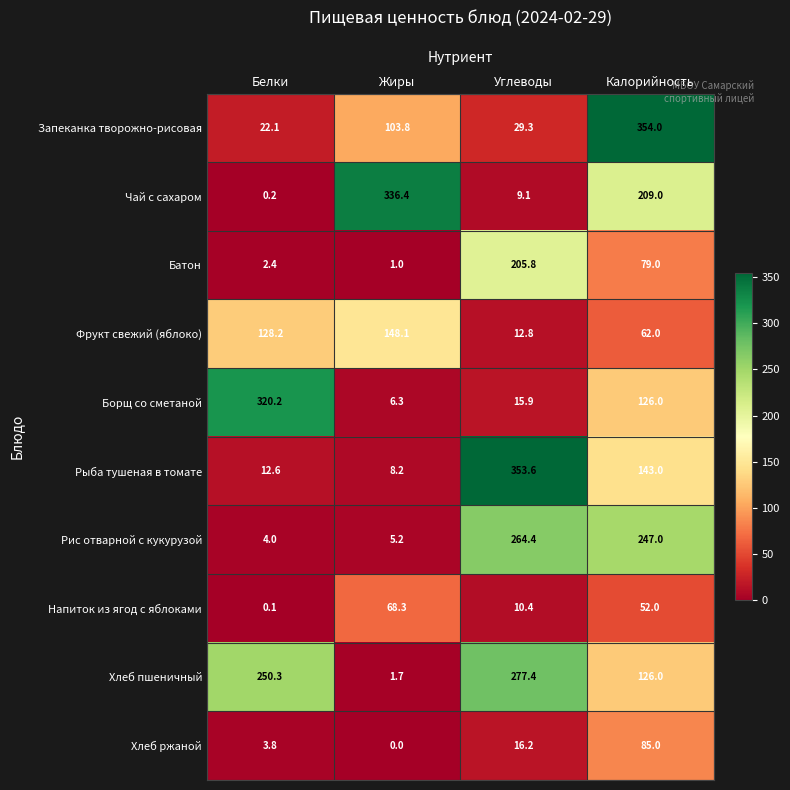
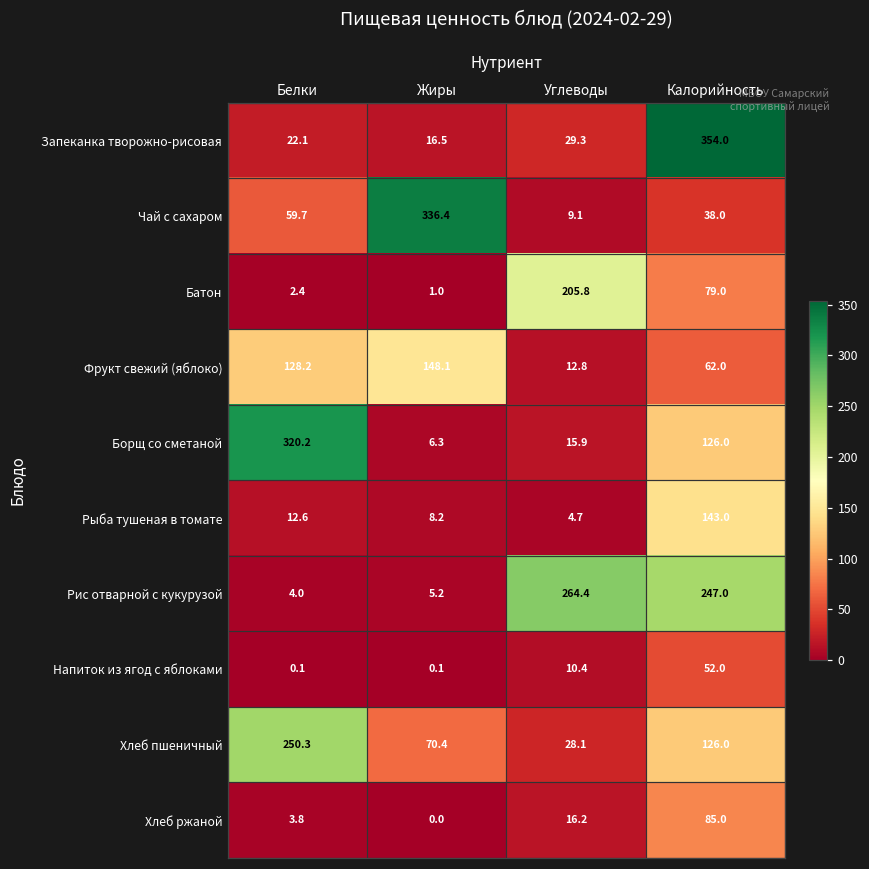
  {
    "Запеканка творожно-рисовая": {
      "Белки": 22.1,
-     "Жиры": 103.8,
+     "Жиры": 16.5,
      "Углеводы": 29.3,
      "Калорийность": 354.0
    },
    "Чай с сахаром": {
-     "Белки": 0.2,
+     "Белки": 59.7,
      "Жиры": 336.4,
      "Углеводы": 9.1,
-     "Калорийность": 209.0
+     "Калорийность": 38.0
    },
    "Батон": {
      "Белки": 2.4,
      "Жиры": 1.0,
      "Углеводы": 205.8,
      "Калорийность": 79.0
    },
    "Фрукт свежий (яблоко)": {
      "Белки": 128.2,
      "Жиры": 148.1,
      "Углеводы": 12.8,
      "Калорийность": 62.0
    },
    "Борщ со сметаной": {
      "Белки": 320.2,
      "Жиры": 6.3,
      "Углеводы": 15.9,
      "Калорийность": 126.0
    },
    "Рыба тушеная в томате": {
      "Белки": 12.6,
      "Жиры": 8.2,
-     "Углеводы": 353.6,
+     "Углеводы": 4.7,
      "Калорийность": 143.0
    },
    "Рис отварной с кукурузой": {
      "Белки": 4.0,
      "Жиры": 5.2,
      "Углеводы": 264.4,
      "Калорийность": 247.0
    },
    "Напиток из ягод с яблоками": {
      "Белки": 0.1,
-     "Жиры": 68.3,
+     "Жиры": 0.1,
      "Углеводы": 10.4,
      "Калорийность": 52.0
    },
    "Хлеб пшеничный": {
      "Белки": 250.3,
-     "Жиры": 1.7,
-     "Углеводы": 277.4,
+     "Жиры": 70.4,
+     "Углеводы": 28.1,
      "Калорийность": 126.0
    },
    "Хлеб ржаной": {
      "Белки": 3.8,
      "Жиры": 0.0,
      "Углеводы": 16.2,
      "Калорийность": 85.0
    }
  }
